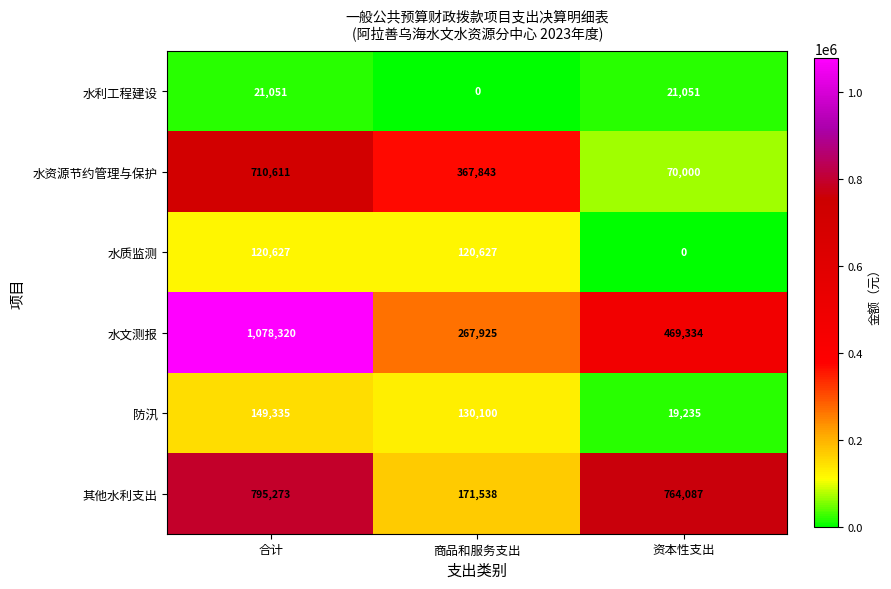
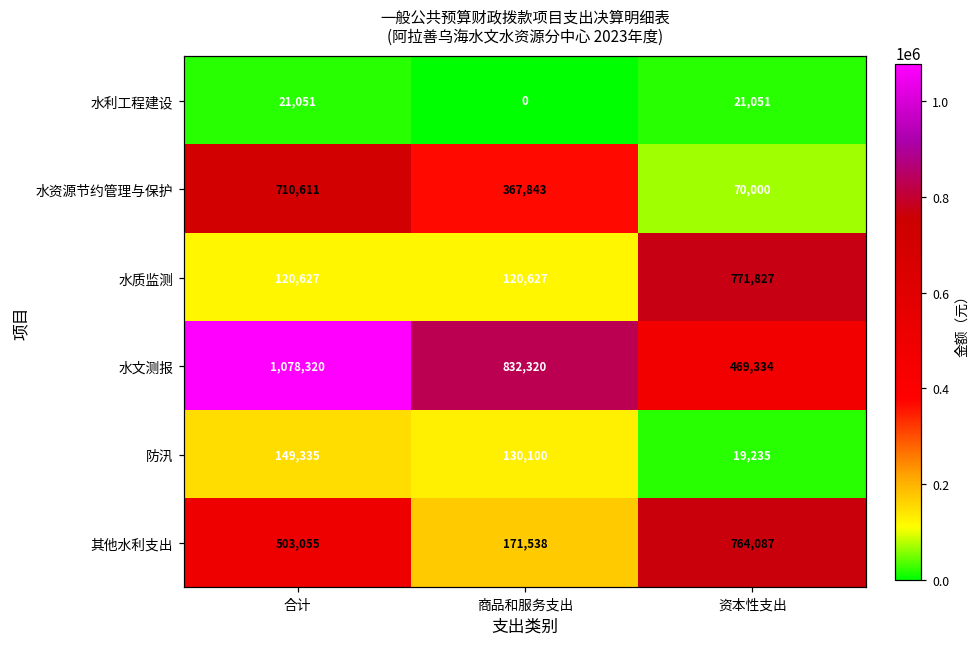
  {
    "水利工程建设": {
      "合计": "21,051",
      "商品和服务支出": "0",
      "资本性支出": "21,051"
    },
    "水资源节约管理与保护": {
      "合计": "710,611",
      "商品和服务支出": "367,843",
      "资本性支出": "70,000"
    },
    "水质监测": {
      "合计": "120,627",
      "商品和服务支出": "120,627",
-     "资本性支出": "0"
+     "资本性支出": "771,827"
    },
    "水文测报": {
      "合计": "1,078,320",
-     "商品和服务支出": "267,925",
+     "商品和服务支出": "832,320",
      "资本性支出": "469,334"
    },
    "防汛": {
      "合计": "149,335",
      "商品和服务支出": "130,100",
      "资本性支出": "19,235"
    },
    "其他水利支出": {
-     "合计": "795,273",
+     "合计": "503,055",
      "商品和服务支出": "171,538",
      "资本性支出": "764,087"
    }
  }
